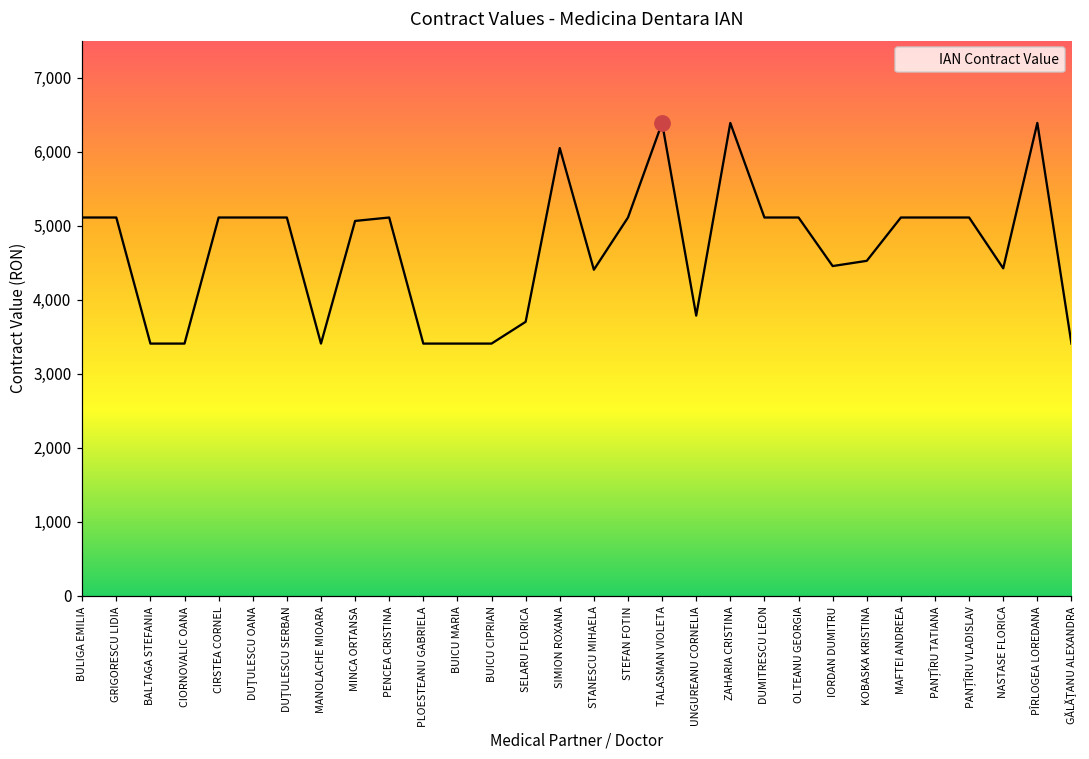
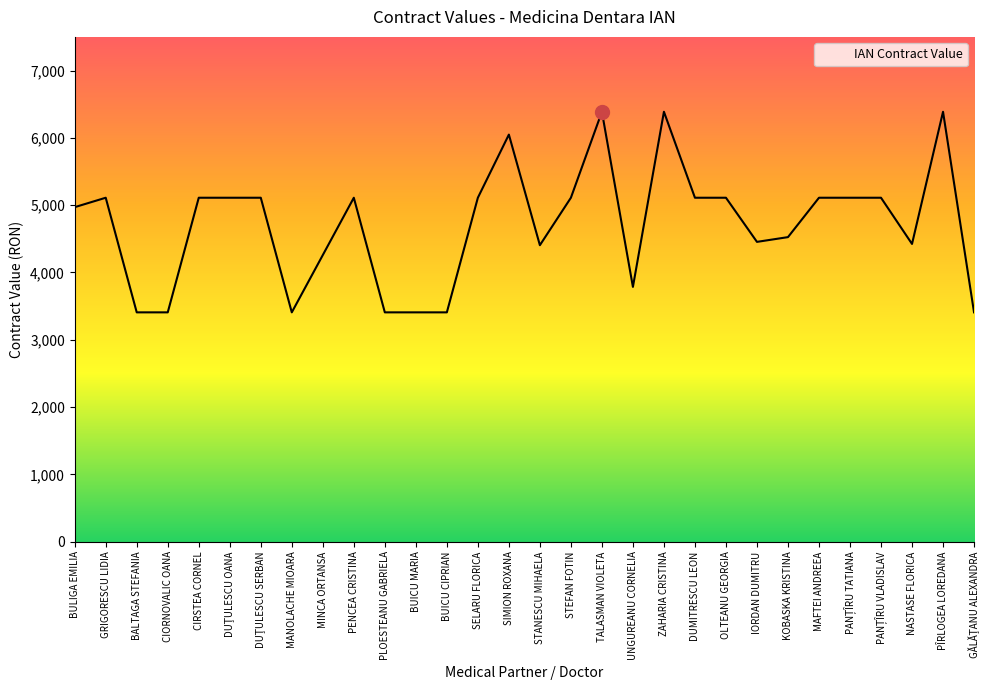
  {
    "IAN Contract Value": {
-     "BULIGA EMILIA": "5,100",
+     "BULIGA EMILIA": "5,000",
      "GRIGORESCU LIDIA": "5,100",
      "BALTAGA STEFANIA": "3,400",
      "CIORNOVALIC OANA": "3,400",
      "CIRSTEA CORNEL": "5,100",
      "DUŢULESCU OANA": "5,100",
      "DUŢULESCU SERBAN": "5,100",
      "MANOLACHE MIOARA": "3,400",
-     "MINCA ORTANSA": "5,100",
+     "MINCA ORTANSA": "4,300",
      "PENCEA CRISTINA": "5,100",
      "PLOESTEANU GABRIELA": "3,400",
      "BUICU MARIA": "3,400",
      "BUICU CIPRIAN": "3,400",
-     "SELARU FLORICA": "3,700",
+     "SELARU FLORICA": "5,100",
      "SIMION ROXANA": "6,000",
      "STANESCU MIHAELA": "4,400",
      "STEFAN FOTIN": "5,100",
      "UNGUREANU CORNELIA": "3,800",
      "ZAHARIA CRISTINA": "6,400",
      "DUMITRESCU LEON": "5,100",
      "OLTEANU GEORGIA": "5,100",
      "IORDAN DUMITRU": "4,500",
      "KOBASKA KRISTINA": "4,500",
      "MAFTEI ANDREEA": "5,100",
      "PANȚÎRU TATIANA": "5,100",
      "PANȚÎRU VLADISLAV": "5,100",
      "NASTASE FLORICA": "4,400",
      "PÎRLOGEA LOREDANA": "6,400",
      "GĂLĂŢANU ALEXANDRA": "3,400"
    }
  }
